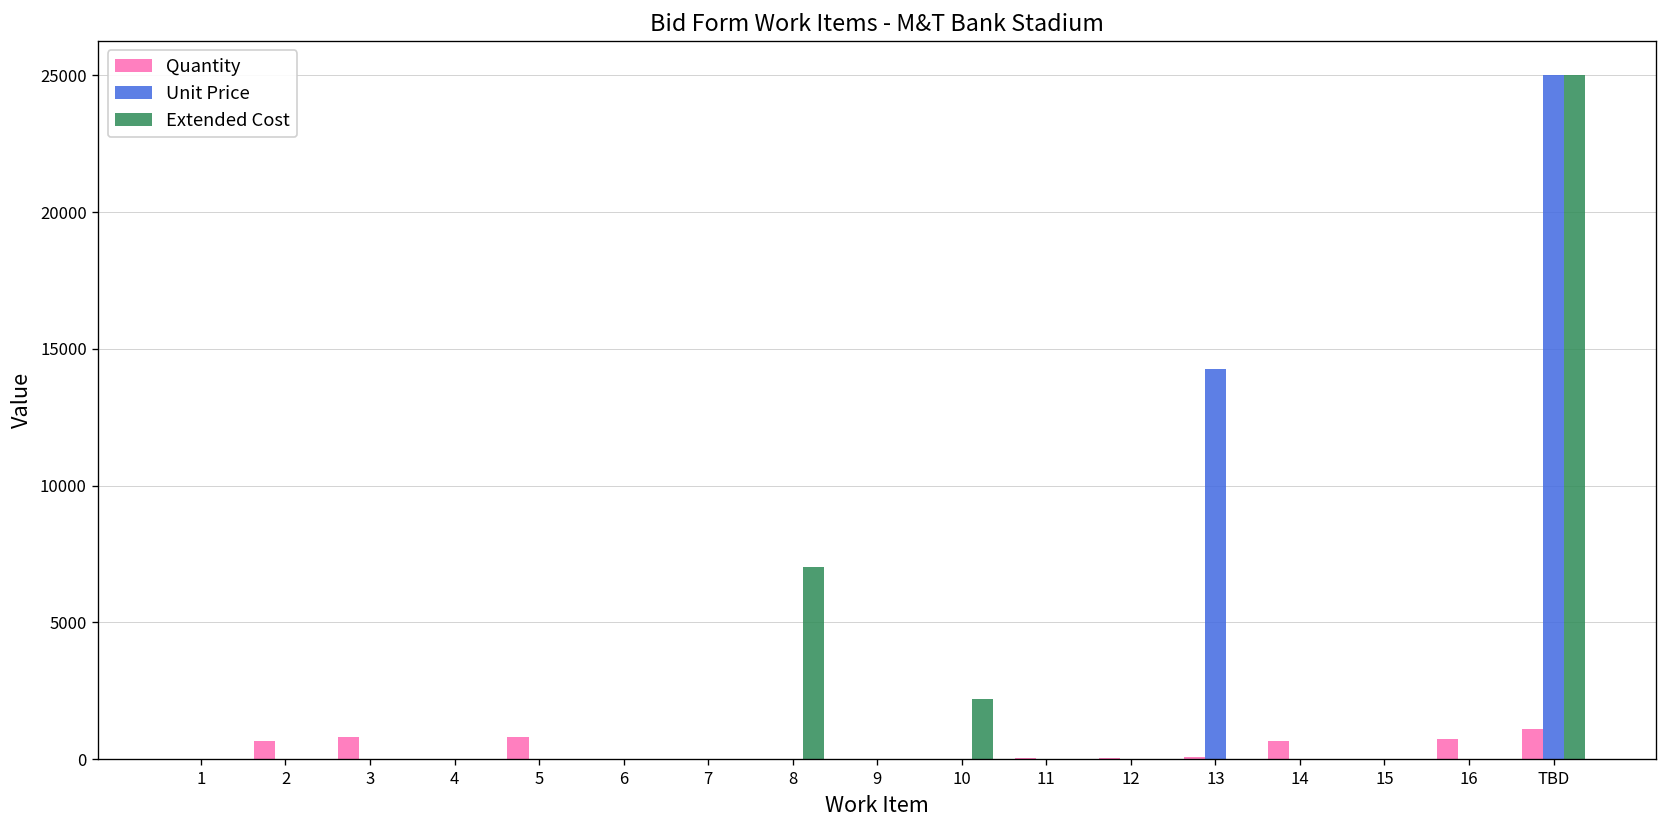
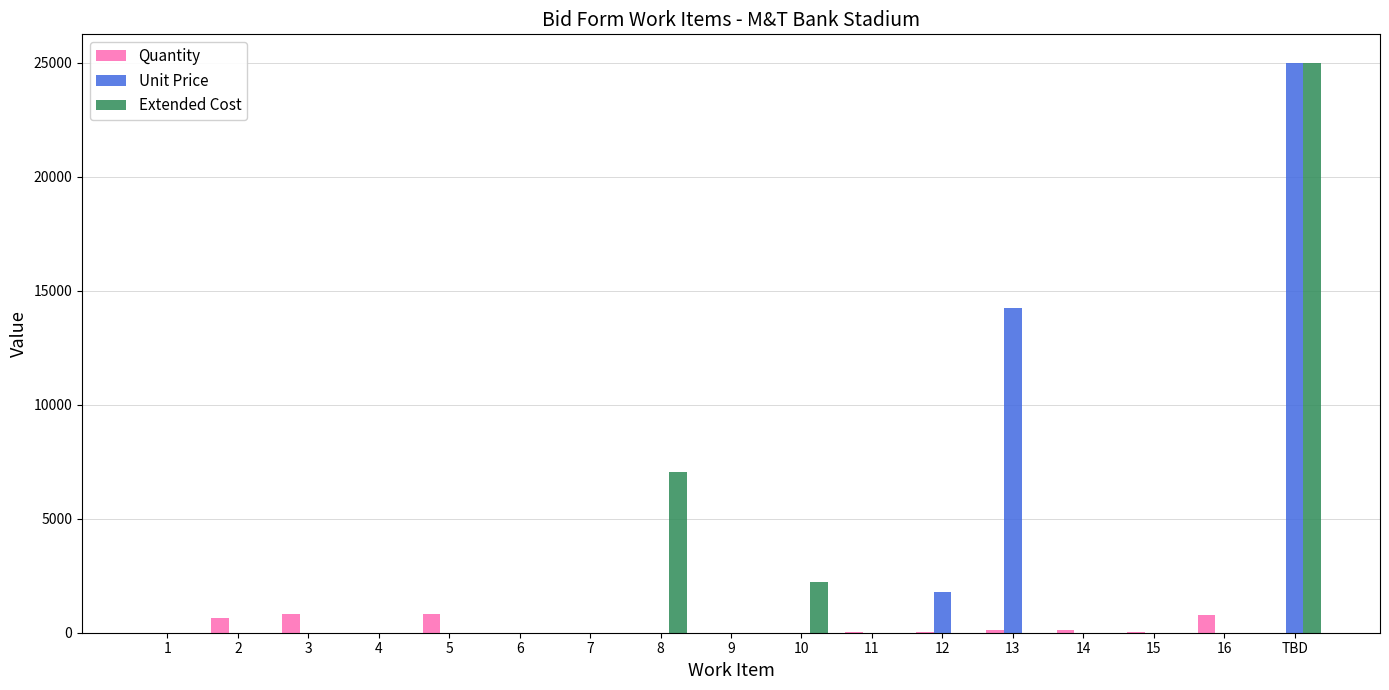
  {
    "Quantity": {
      "2": 700,
      "3": 800,
      "5": 800,
-     "14": 700,
+     "14": 100,
      "16": 800,
-     "TBD": 1100
+     "TBD": 0
    },
    "Unit Price": {
      "1": 0,
      "2": 0,
      "3": 0,
      "4": 0,
      "5": 0,
      "6": 0,
      "7": 0,
      "8": 0,
      "9": 0,
      "10": 0,
      "11": 0,
-     "12": 0,
+     "12": 1800,
      "13": 14300,
      "14": 0,
      "15": 0,
      "16": 0,
      "TBD": 25000
    },
    "Extended Cost": {
      "1": 0,
      "2": 0,
      "3": 0,
      "4": 0,
      "5": 0,
      "6": 0,
      "7": 0,
      "8": 7000,
      "9": 0,
      "10": 2200,
      "11": 0,
      "12": 0,
      "13": 0,
      "14": 0,
      "15": 0,
      "16": 0,
      "TBD": 25000
    }
  }
